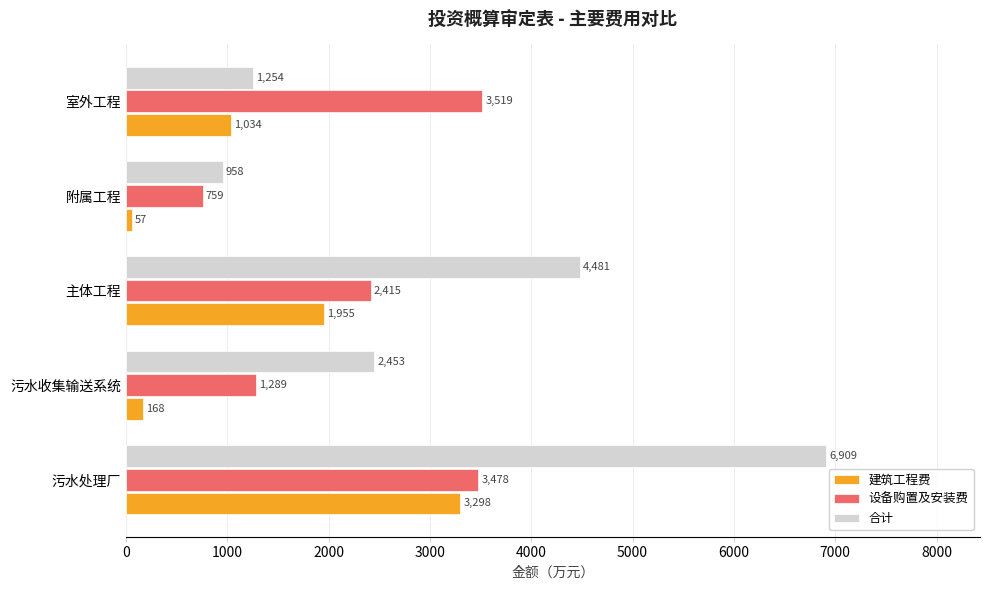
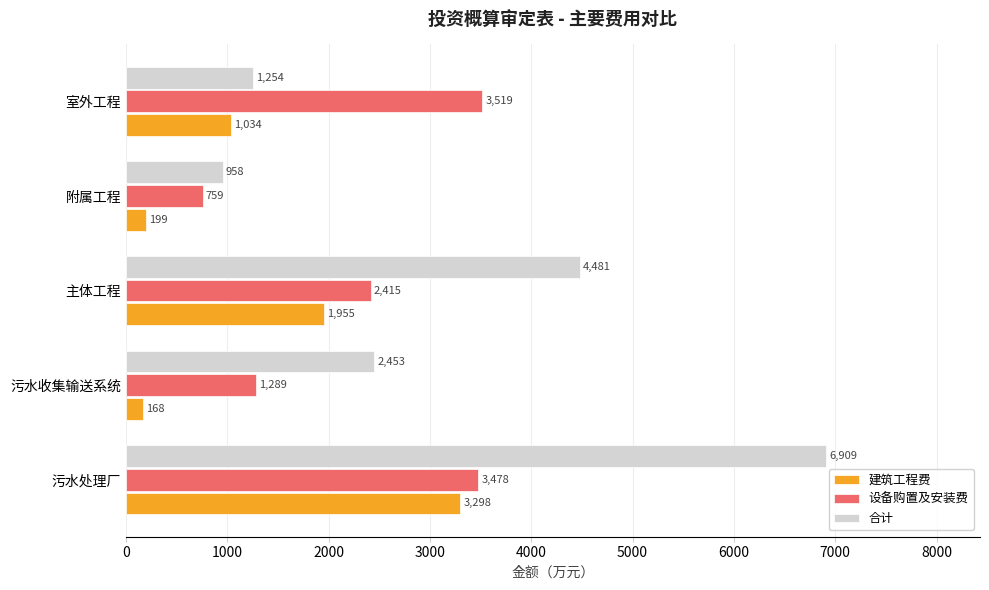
  {
    "建筑工程费": {
      "室外工程": "1,034",
-     "附属工程": "57",
+     "附属工程": "199",
      "主体工程": "1,955",
      "污水收集输送系统": "168",
      "污水处理厂": "3,298"
    },
    "设备购置及安装费": {
      "室外工程": "3,519",
      "附属工程": "759",
      "主体工程": "2,415",
      "污水收集输送系统": "1,289",
      "污水处理厂": "3,478"
    },
    "合计": {
      "室外工程": "1,254",
      "附属工程": "958",
      "主体工程": "4,481",
      "污水收集输送系统": "2,453",
      "污水处理厂": "6,909"
    }
  }
